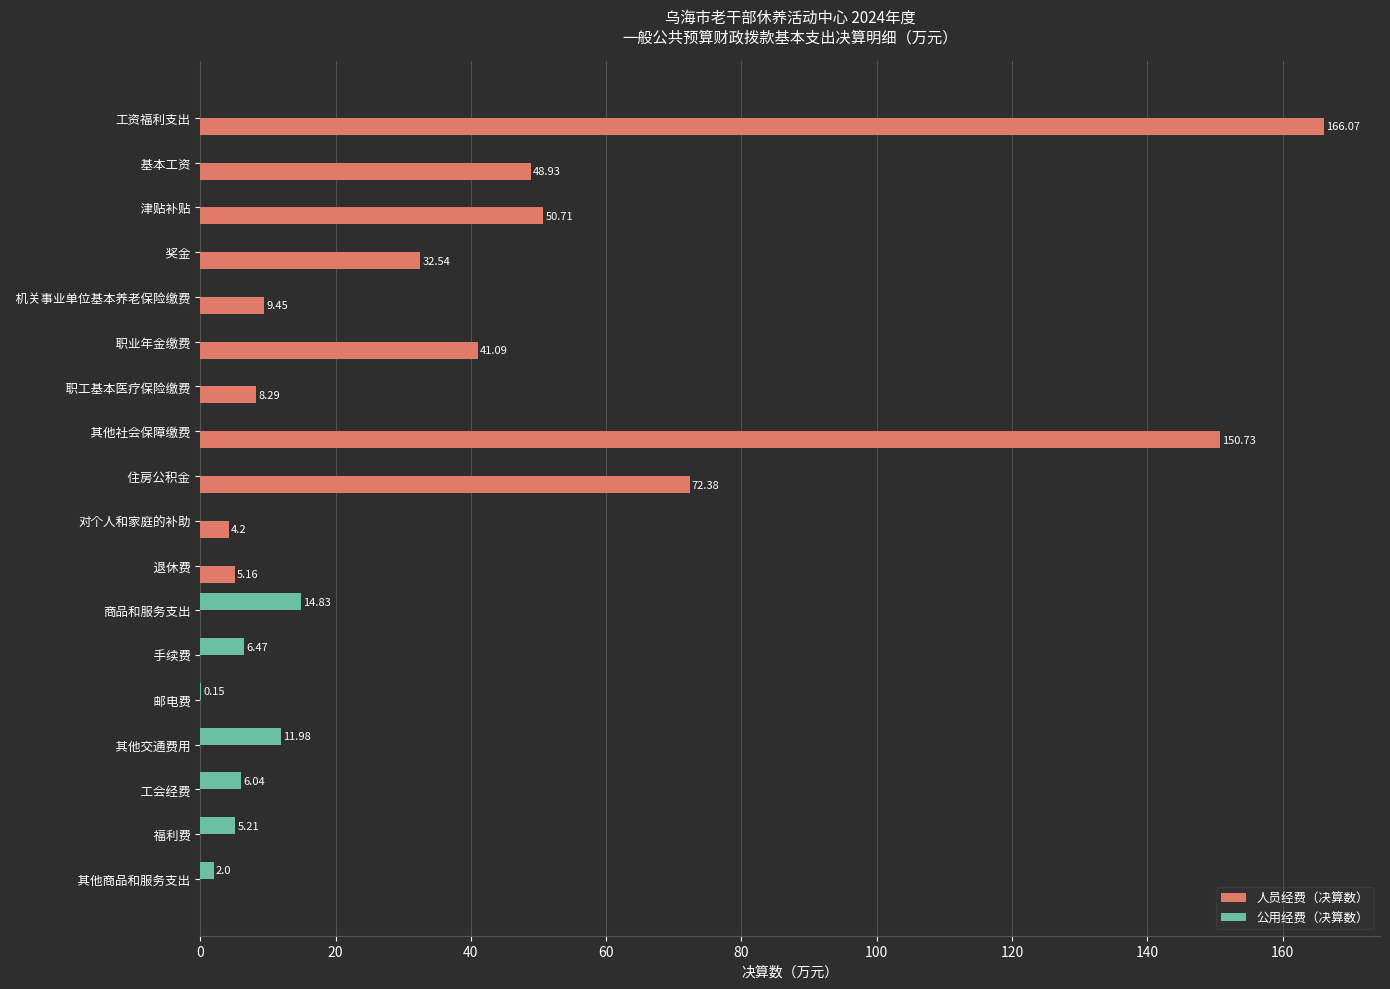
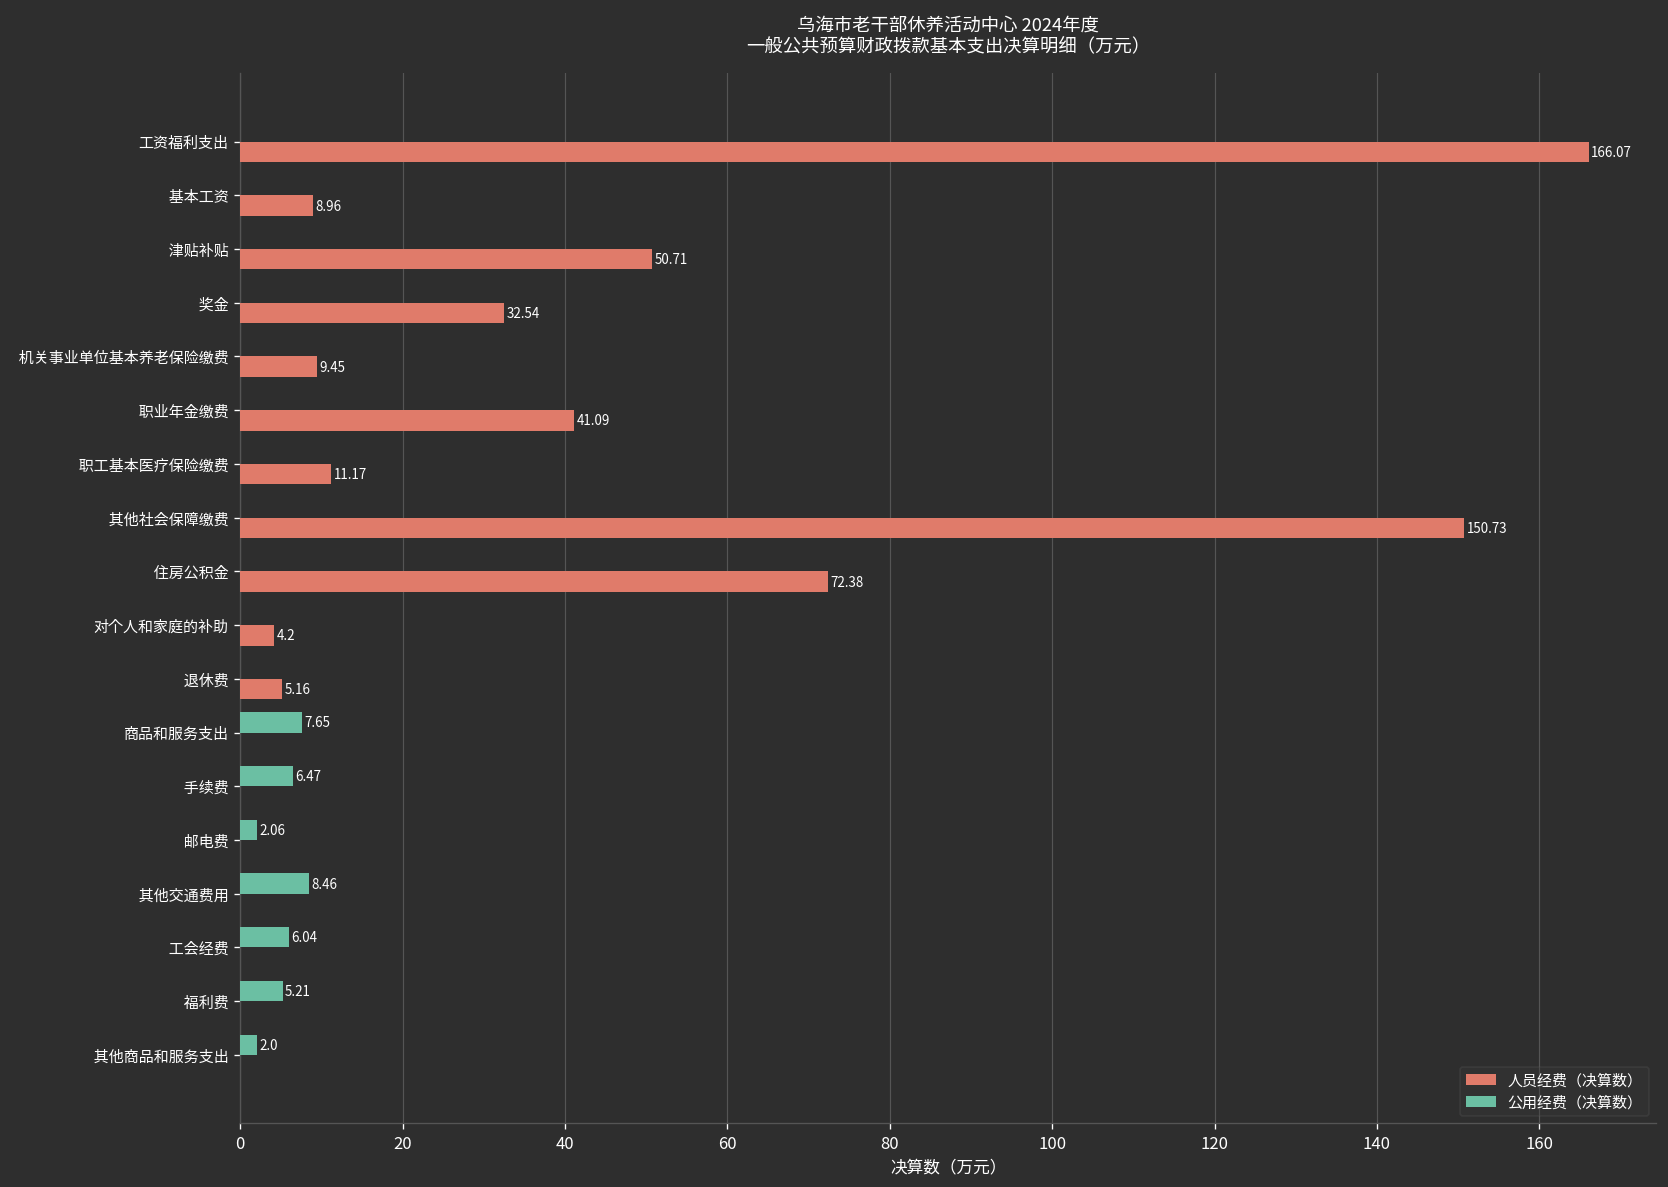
  {
    "人员经费（决算数）": {
      "工资福利支出": 166.07,
-     "基本工资": 48.93,
+     "基本工资": 8.96,
      "津贴补贴": 50.71,
      "奖金": 32.54,
      "机关事业单位基本养老保险缴费": 9.45,
      "职业年金缴费": 41.09,
-     "职工基本医疗保险缴费": 8.29,
+     "职工基本医疗保险缴费": 11.17,
      "其他社会保障缴费": 150.73,
      "住房公积金": 72.38,
      "对个人和家庭的补助": 4.2,
      "退休费": 5.16
    },
    "公用经费（决算数）": {
-     "商品和服务支出": 14.83,
+     "商品和服务支出": 7.65,
      "手续费": 6.47,
-     "邮电费": 0.15,
-     "其他交通费用": 11.98,
+     "邮电费": 2.06,
+     "其他交通费用": 8.46,
      "工会经费": 6.04,
      "福利费": 5.21,
      "其他商品和服务支出": 2.0
    }
  }
